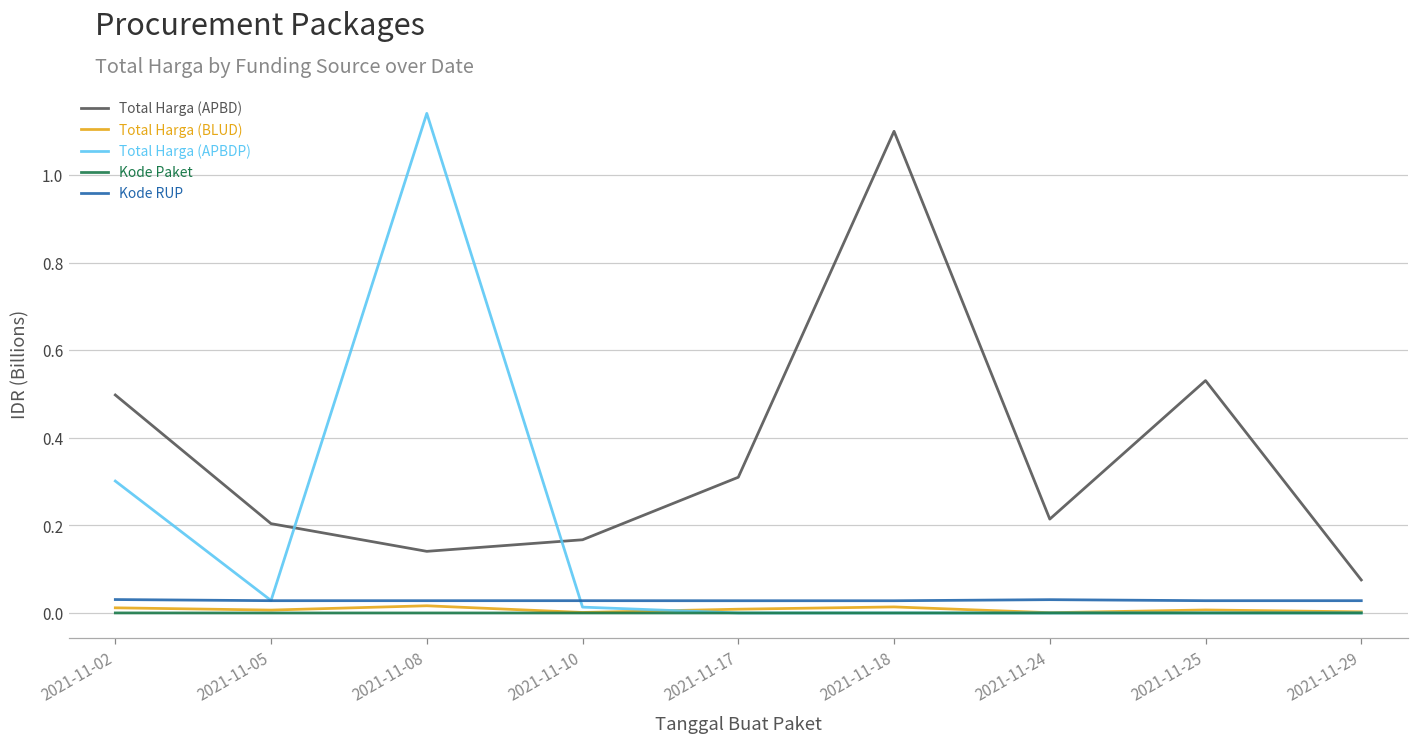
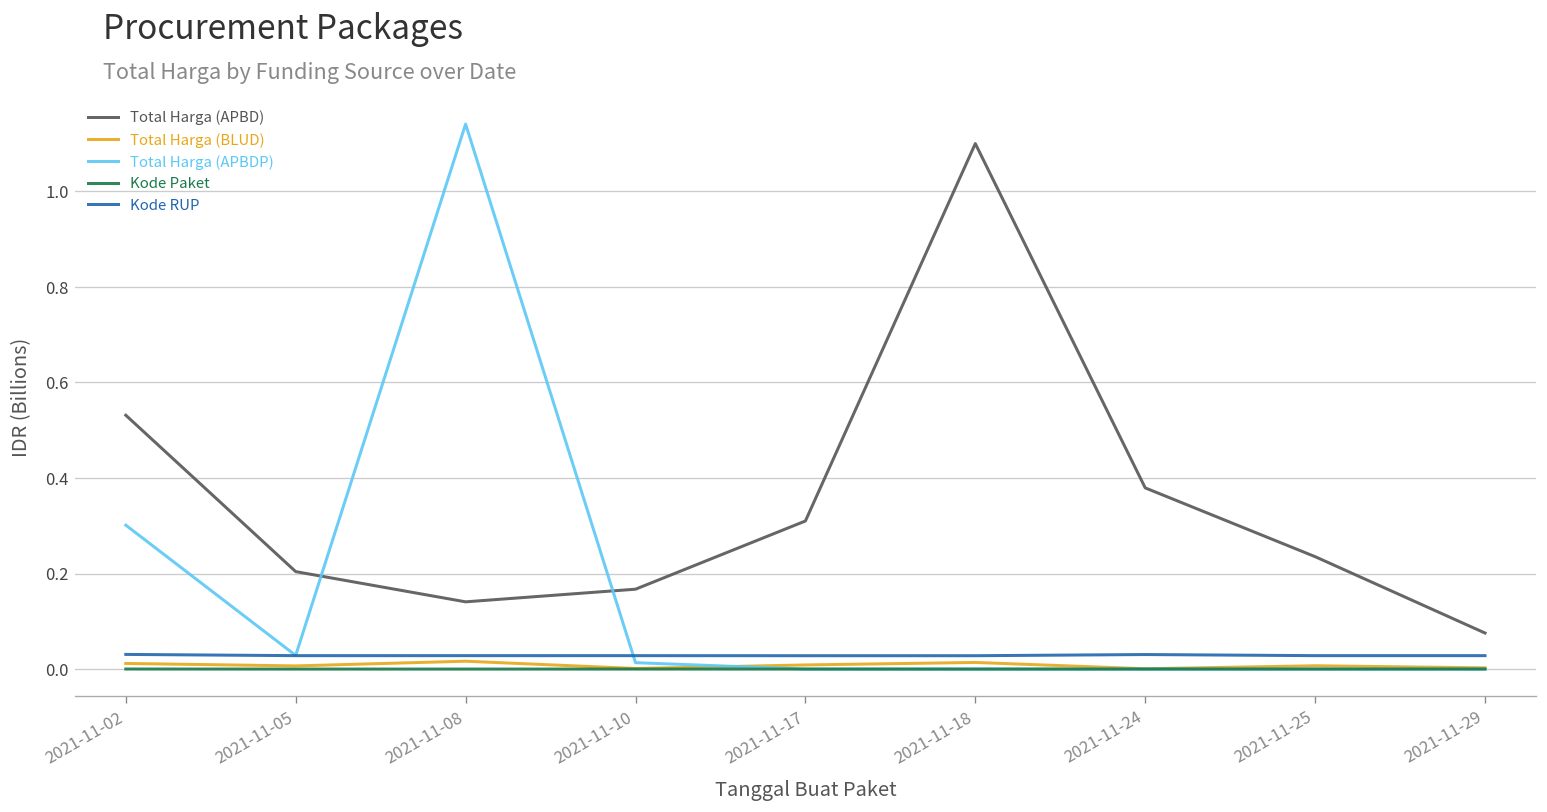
  {
    "Total Harga (APBD)": {
-     "2021-11-02": 0.50,
+     "2021-11-02": 0.53,
      "2021-11-05": 0.20,
      "2021-11-08": 0.14,
      "2021-11-10": 0.17,
      "2021-11-17": 0.31,
      "2021-11-18": 1.10,
-     "2021-11-24": 0.21,
-     "2021-11-25": 0.53,
+     "2021-11-24": 0.38,
+     "2021-11-25": 0.24,
      "2021-11-29": 0.08
    },
    "Total Harga (BLUD)": {
      "2021-11-02": 0.01,
      "2021-11-05": 0.01,
      "2021-11-08": 0.02,
      "2021-11-17": 0.01,
      "2021-11-18": 0.01,
      "2021-11-25": 0.01
    },
    "Total Harga (APBDP)": {
      "2021-11-02": 0.30,
      "2021-11-08": 1.14,
      "2021-11-10": 0.01
    },
    "Kode Paket": {
      "2021-11-02": 0.00,
      "2021-11-05": 0.00,
      "2021-11-08": 0.00
    },
    "Kode RUP": {
      "2021-11-02": 0.03,
      "2021-11-08": 0.03,
      "2021-11-10": 0.03,
      "2021-11-17": 0.03,
      "2021-11-18": 0.03,
      "2021-11-24": 0.03,
      "2021-11-25": 0.03,
      "2021-11-29": 0.03
    }
  }
